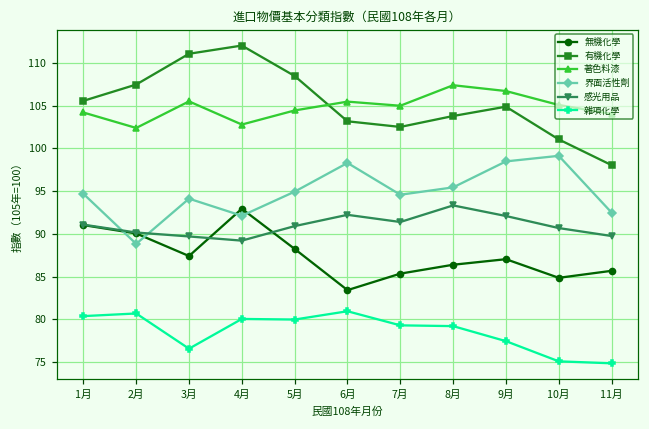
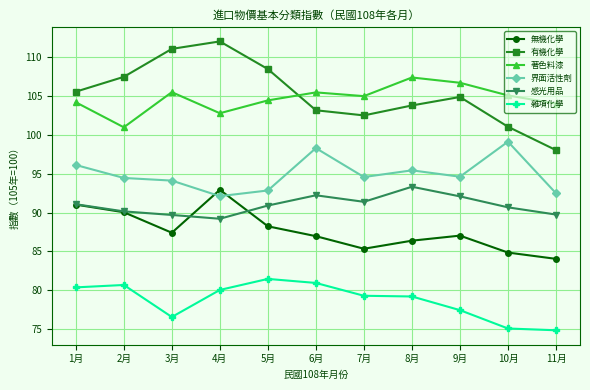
  {
    "無機化學": {
      "3月": 87,
      "4月": 93,
      "5月": 88,
-     "6月": 83,
+     "6月": 87,
      "7月": 85,
      "8月": 86,
      "9月": 87,
      "10月": 85,
-     "11月": 86
+     "11月": 84
    },
    "著色料漆": {
      "1月": 104,
-     "2月": 102,
+     "2月": 101,
      "3月": 105,
      "4月": 103,
      "5月": 104,
      "6月": 105,
      "7月": 105,
      "8月": 107,
      "9月": 107
    },
    "界面活性劑": {
-     "1月": 95,
-     "2月": 89,
+     "1月": 96,
+     "2月": 94,
      "3月": 94,
      "4月": 92,
-     "5月": 95,
+     "5月": 93,
      "6月": 98,
      "7月": 95,
      "8月": 95,
-     "9月": 98,
+     "9月": 95,
      "10月": 99,
      "11月": 92
    },
    "雜項化學": {
      "1月": 80,
      "2月": 81,
      "3月": 77,
      "4月": 80,
-     "5月": 80,
+     "5月": 81,
      "6月": 81,
      "7月": 79,
      "8月": 79,
      "9月": 77,
      "10月": 75,
      "11月": 75
    }
  }
